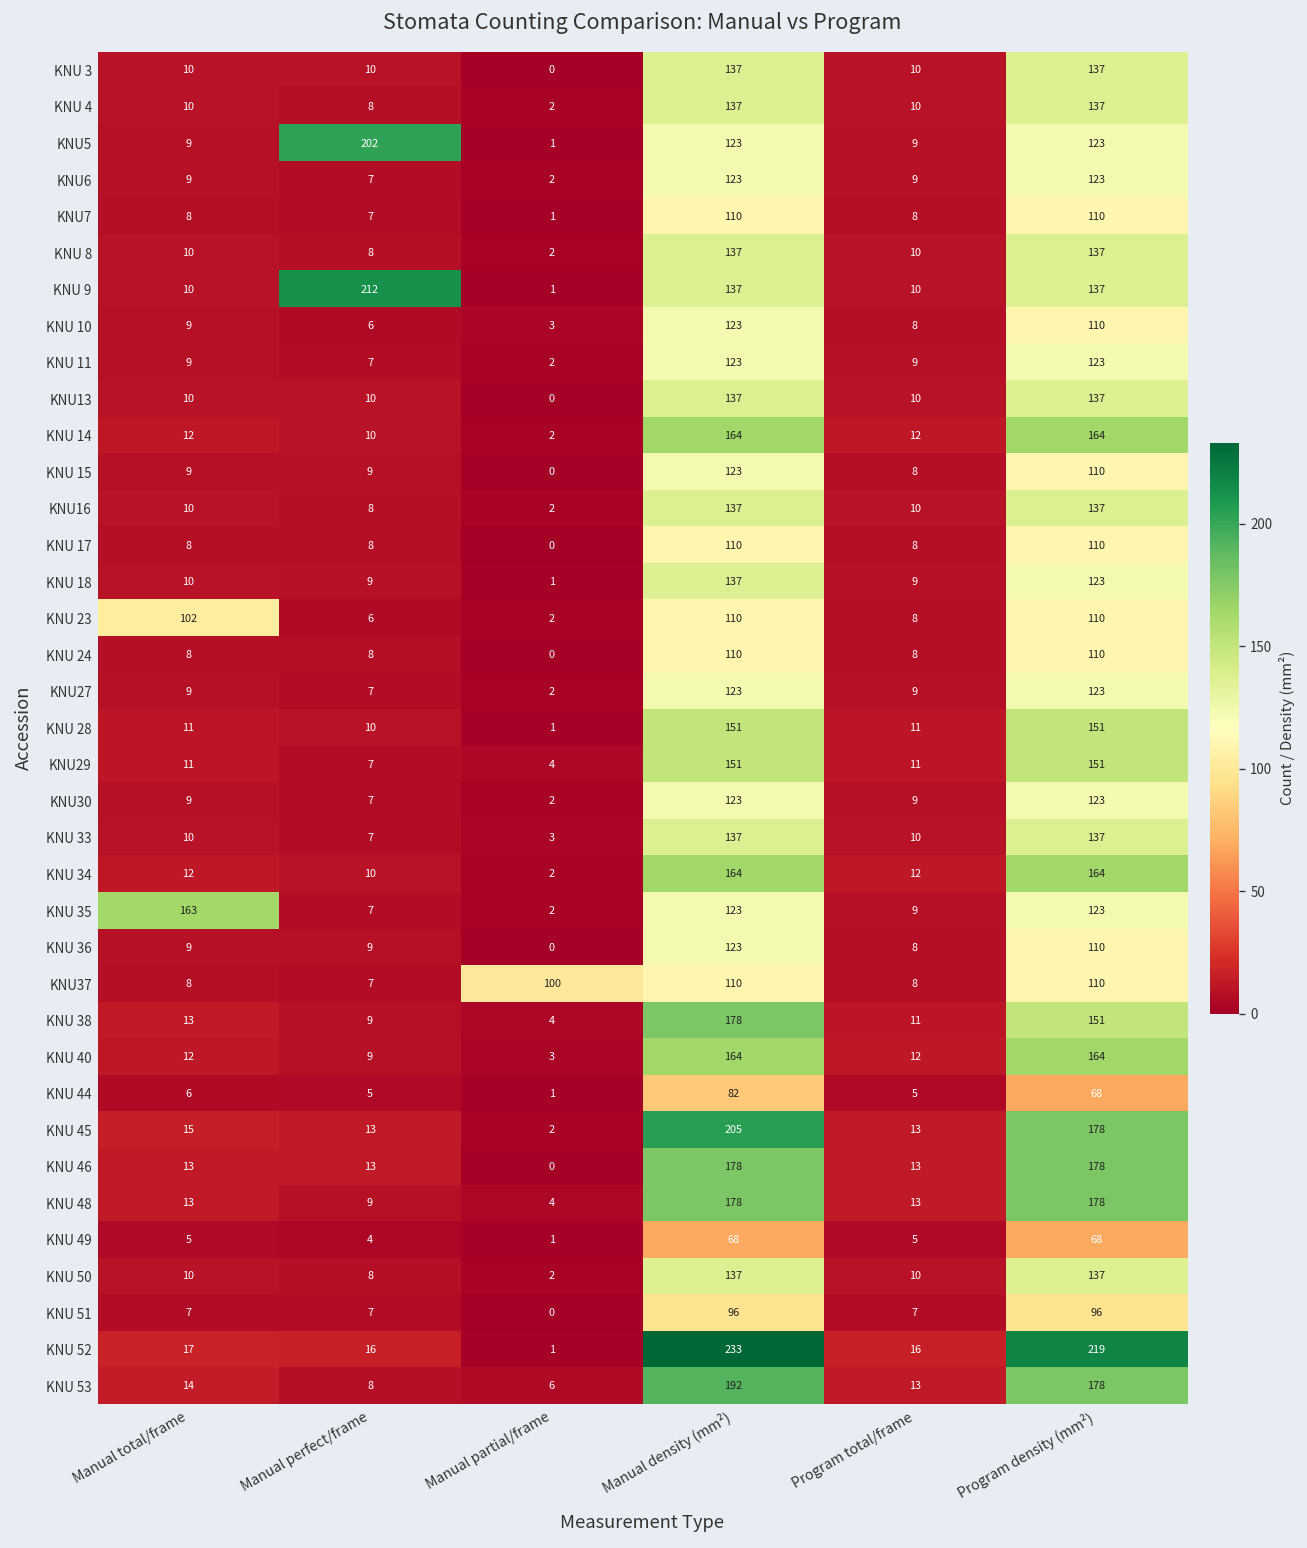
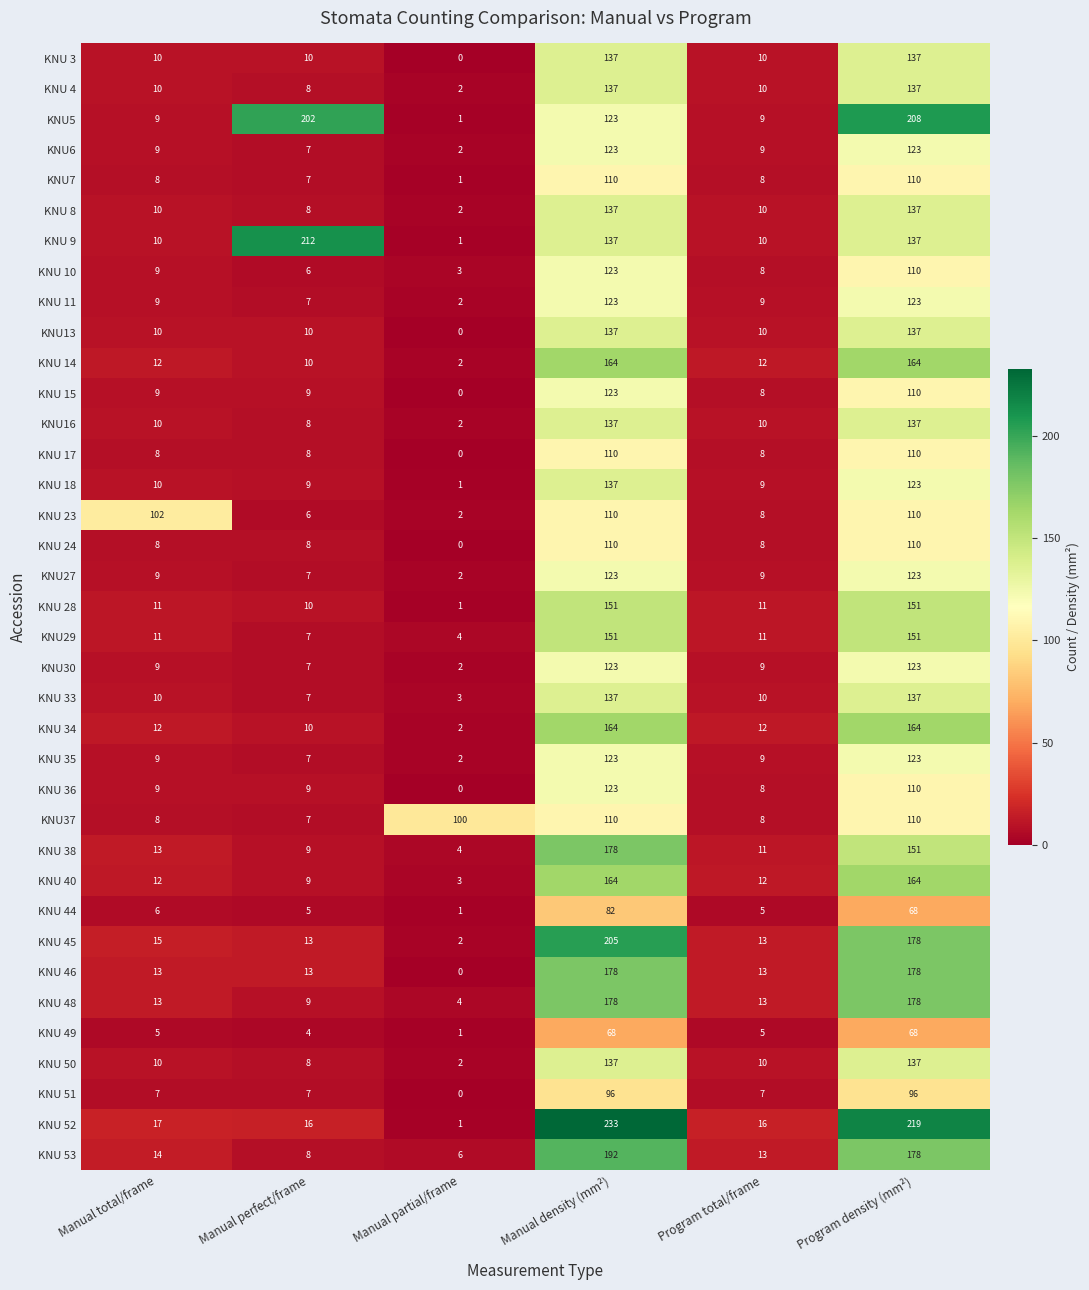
  {
    "KNU5": {
      "Manual total/frame": 9,
      "Manual perfect/frame": 202,
      "Manual partial/frame": 1,
      "Manual density (mm²)": 123,
      "Program total/frame": 9,
-     "Program density (mm²)": 123
+     "Program density (mm²)": 208
    },
    "KNU 35": {
-     "Manual total/frame": 163,
+     "Manual total/frame": 9,
      "Manual perfect/frame": 7,
      "Manual partial/frame": 2,
      "Manual density (mm²)": 123,
      "Program total/frame": 9,
      "Program density (mm²)": 123
    }
  }
